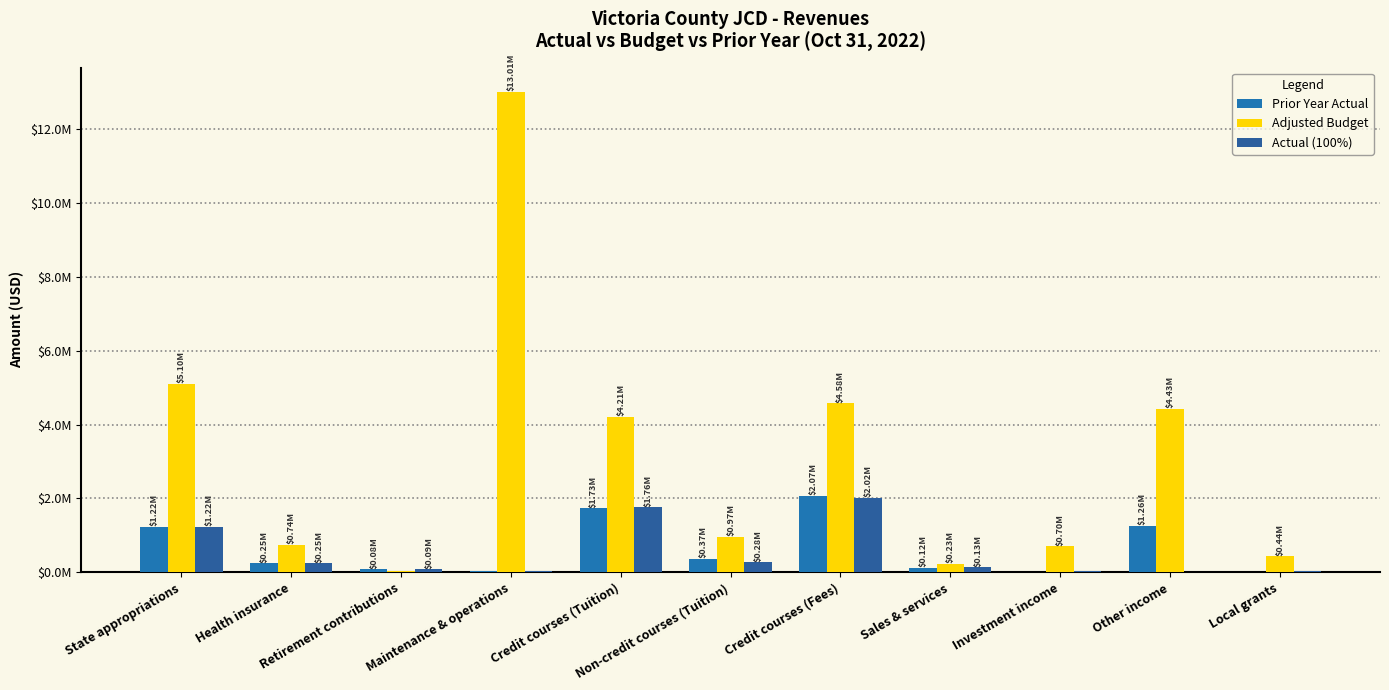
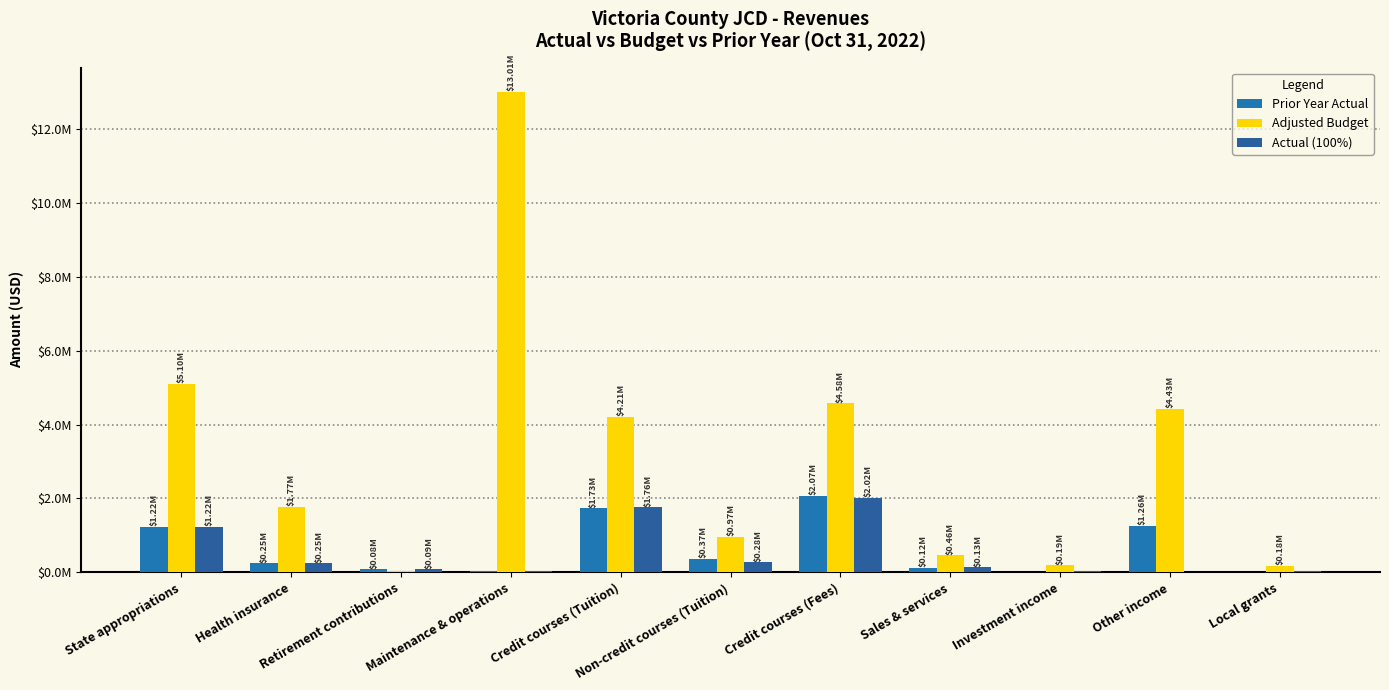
  {
    "Adjusted Budget": {
      "State appropriations": "$5.10M",
-     "Health insurance": "$0.74M",
+     "Health insurance": "$1.77M",
      "Maintenance & operations": "$13.01M",
      "Credit courses (Tuition)": "$4.21M",
      "Non-credit courses (Tuition)": "$0.97M",
      "Credit courses (Fees)": "$4.58M",
-     "Sales & services": "$0.23M",
-     "Investment income": "$0.70M",
+     "Sales & services": "$0.46M",
+     "Investment income": "$0.19M",
      "Other income": "$4.43M",
-     "Local grants": "$0.44M"
+     "Local grants": "$0.18M"
    }
  }
